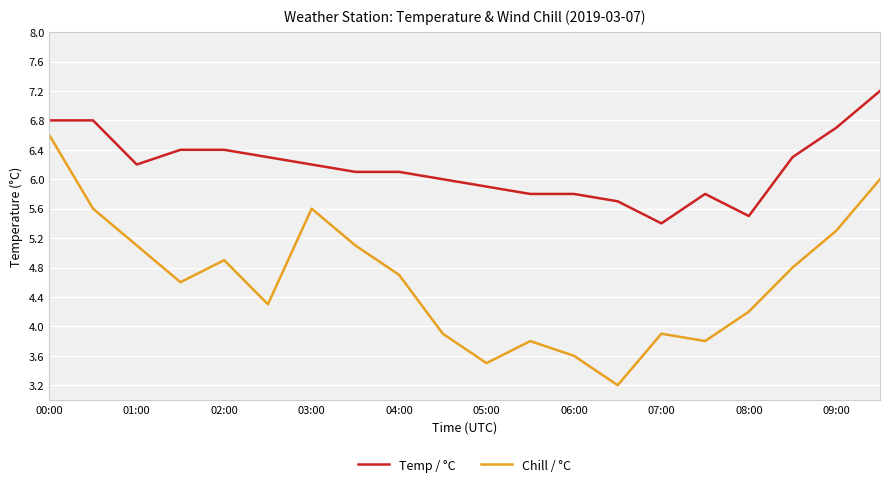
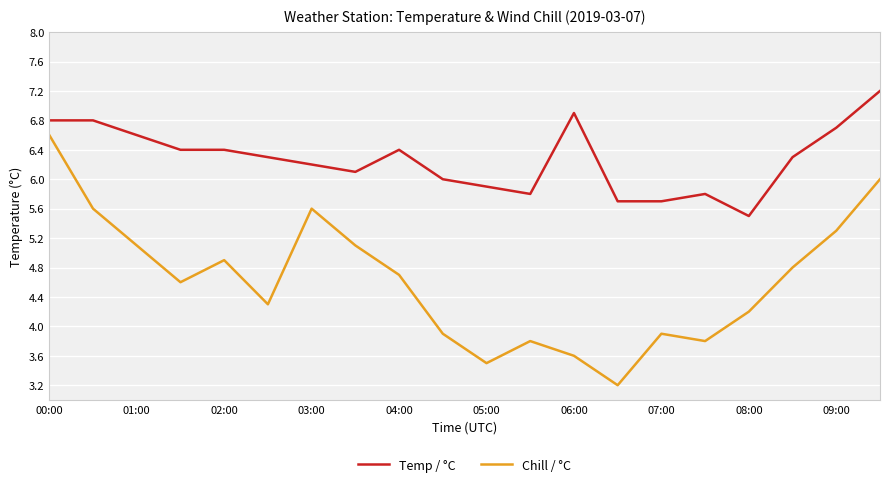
  {
    "Temp / °C": {
      "00:00": 6.8,
-     "01:00": 6.2,
+     "01:00": 6.6,
      "02:00": 6.4,
      "03:00": 6.2,
-     "04:00": 6.1,
+     "04:00": 6.4,
      "05:00": 5.9,
-     "06:00": 5.8,
-     "07:00": 5.4,
+     "06:00": 6.9,
+     "07:00": 5.7,
      "08:00": 5.5,
      "09:00": 6.7
    },
    "Chill / °C": {
      "00:00": 6.6,
      "01:00": 5.1,
      "02:00": 4.9,
      "03:00": 5.6,
      "04:00": 4.7,
      "05:00": 3.5,
      "06:00": 3.6,
      "07:00": 3.9,
      "08:00": 4.2,
      "09:00": 5.3
    }
  }
